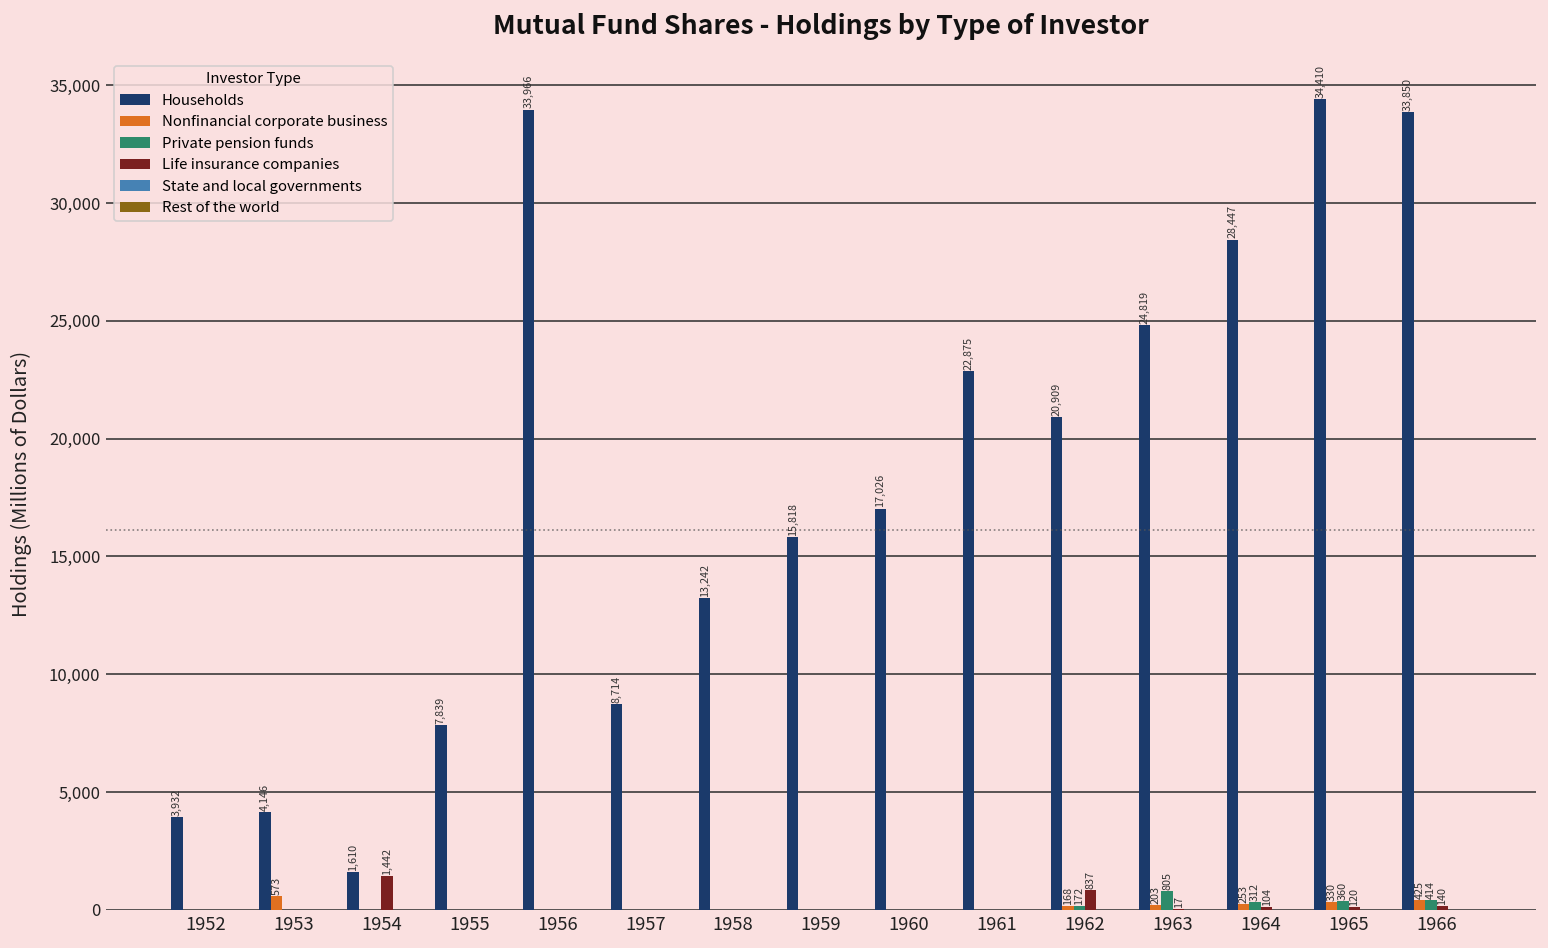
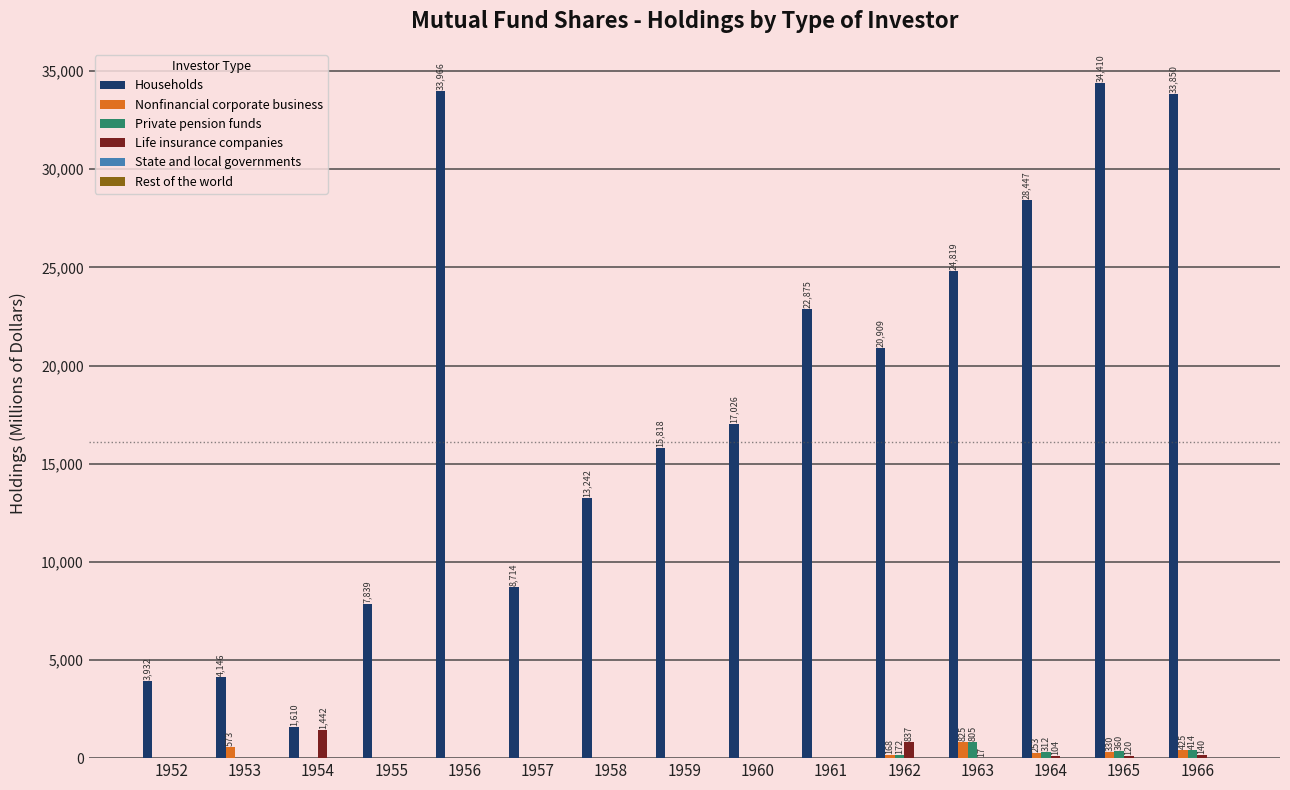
  {
    "Households": {
      "1952": "3,932",
      "1953": "4,146",
      "1954": "1,610",
      "1955": "7,839",
      "1956": "33,966",
      "1957": "8,714",
      "1958": "13,242",
      "1959": "15,818",
      "1960": "17,026",
      "1961": "22,875",
      "1962": "20,909",
      "1963": "24,819",
      "1964": "28,447",
      "1965": "34,410",
      "1966": "33,850"
    },
    "Nonfinancial corporate business": {
      "1953": "573",
      "1962": "168",
-     "1963": "203",
+     "1963": "825",
      "1964": "253",
      "1965": "330",
      "1966": "425"
    },
    "Private pension funds": {
      "1962": "172",
      "1963": "805",
      "1964": "312",
      "1965": "360",
      "1966": "414"
    },
    "Life insurance companies": {
      "1954": "1,442",
      "1962": "837",
      "1963": "17",
      "1964": "104",
      "1965": "120",
      "1966": "140"
    },
    "State and local governments": {
      "1952": "0",
      "1953": "0",
      "1954": "0",
      "1955": "0",
      "1956": "0",
      "1957": "0",
      "1958": "0",
      "1959": "0",
      "1960": "0",
      "1961": "0",
      "1962": "0",
      "1963": "0",
      "1964": "0",
      "1965": "0",
      "1966": "0"
    },
    "Rest of the world": {
      "1952": "0",
      "1953": "0",
      "1954": "0",
      "1955": "0",
      "1956": "0",
      "1957": "0",
      "1958": "0",
      "1959": "0",
      "1960": "0",
      "1961": "0",
      "1962": "0",
      "1963": "0",
      "1964": "0",
      "1965": "0",
      "1966": "0"
    }
  }
